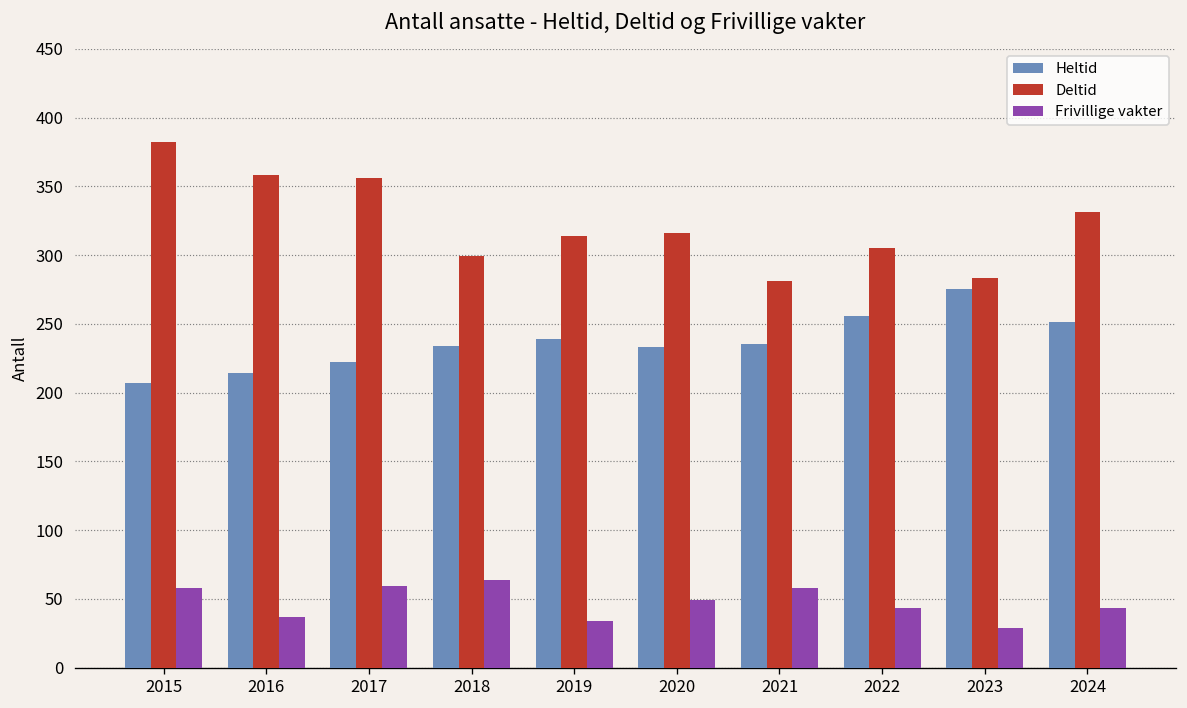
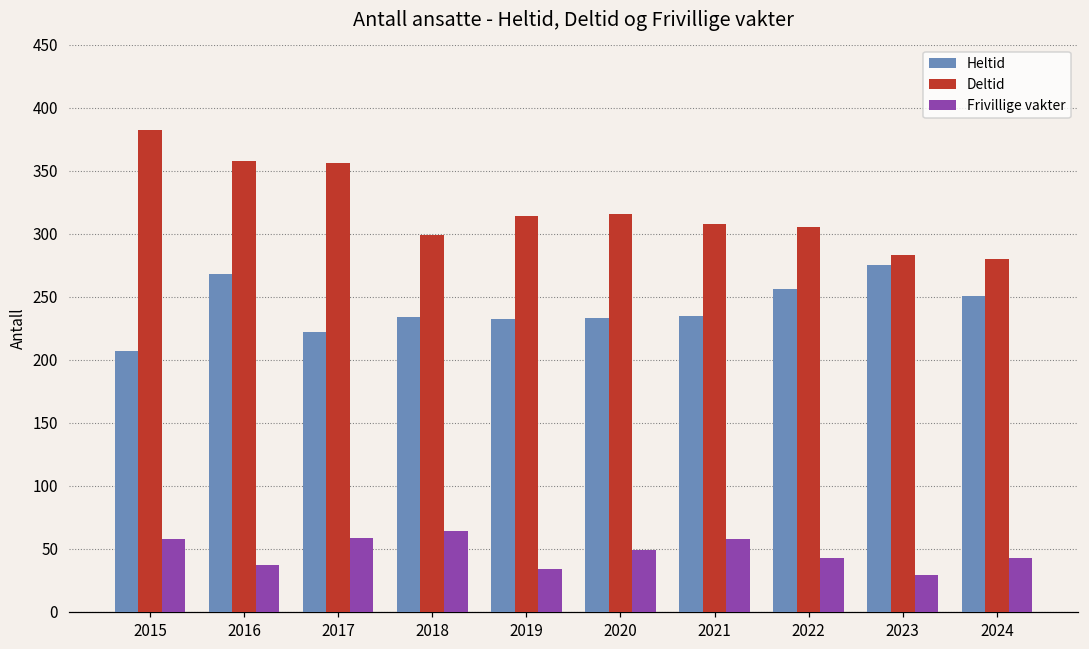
  {
    "Heltid": {
      "2015": 207,
-     "2016": 214,
+     "2016": 268,
      "2017": 222,
      "2018": 234,
-     "2019": 239,
+     "2019": 232,
      "2020": 233,
      "2021": 235,
      "2022": 256,
      "2023": 275,
      "2024": 251
    },
    "Deltid": {
      "2015": 382,
      "2016": 358,
      "2017": 356,
      "2018": 299,
      "2019": 314,
      "2020": 316,
-     "2021": 281,
+     "2021": 308,
      "2022": 305,
      "2023": 283,
-     "2024": 331
+     "2024": 280
    },
    "Frivillige vakter": {
      "2015": 58,
      "2016": 37,
      "2017": 59,
      "2018": 64,
      "2019": 34,
      "2020": 49,
      "2021": 58,
      "2022": 43,
      "2023": 29,
      "2024": 43
    }
  }
